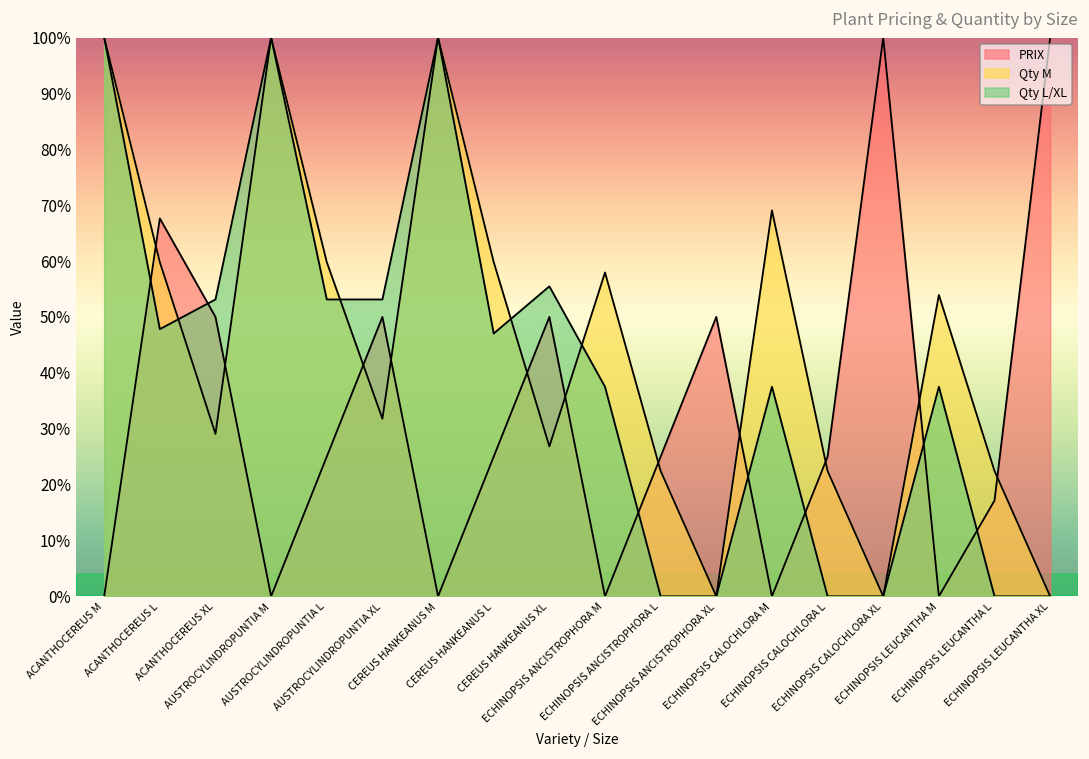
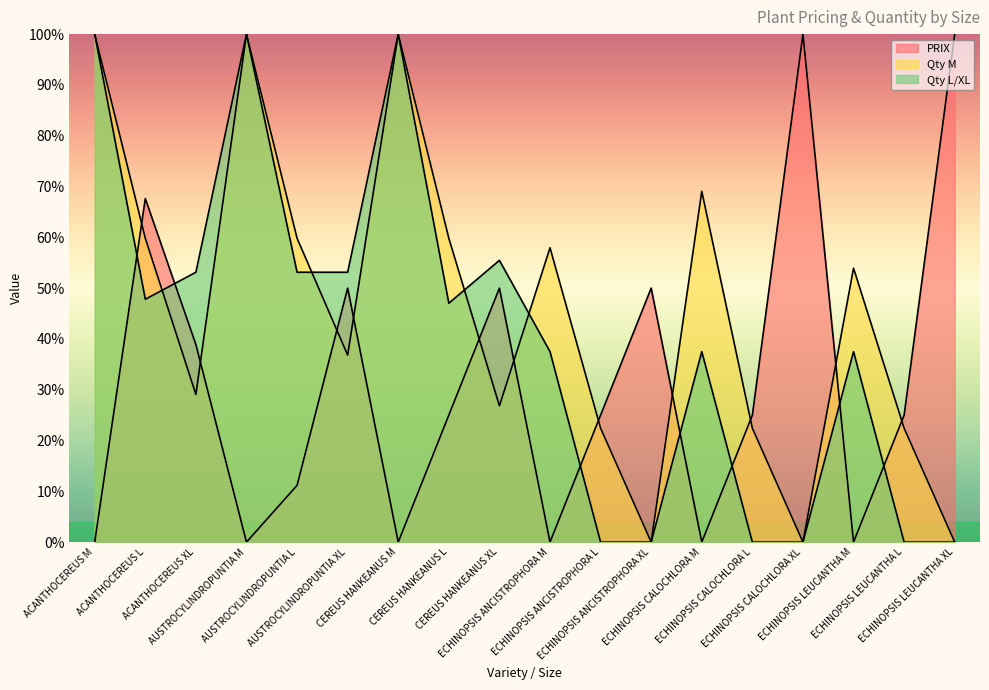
  {
    "PRIX": {
      "ACANTHOCEREUS M": "0%",
      "ACANTHOCEREUS L": "68%",
-     "ACANTHOCEREUS XL": "50%",
+     "ACANTHOCEREUS XL": "39%",
      "AUSTROCYLINDROPUNTIA M": "0%",
-     "AUSTROCYLINDROPUNTIA L": "25%",
+     "AUSTROCYLINDROPUNTIA L": "11%",
      "AUSTROCYLINDROPUNTIA XL": "50%",
      "CEREUS HANKEANUS M": "0%",
      "CEREUS HANKEANUS L": "25%",
      "CEREUS HANKEANUS XL": "50%",
      "ECHINOPSIS ANCISTROPHORA M": "0%",
      "ECHINOPSIS ANCISTROPHORA L": "25%",
      "ECHINOPSIS ANCISTROPHORA XL": "50%",
      "ECHINOPSIS CALOCHLORA M": "0%",
      "ECHINOPSIS CALOCHLORA L": "25%",
      "ECHINOPSIS CALOCHLORA XL": "100%",
      "ECHINOPSIS LEUCANTHA M": "0%",
-     "ECHINOPSIS LEUCANTHA L": "17%",
+     "ECHINOPSIS LEUCANTHA L": "25%",
      "ECHINOPSIS LEUCANTHA XL": "100%"
    },
    "Qty M": {
      "ACANTHOCEREUS L": "60%",
      "ACANTHOCEREUS XL": "29%",
      "AUSTROCYLINDROPUNTIA L": "60%",
-     "AUSTROCYLINDROPUNTIA XL": "32%",
+     "AUSTROCYLINDROPUNTIA XL": "37%",
      "CEREUS HANKEANUS L": "60%",
      "CEREUS HANKEANUS XL": "27%",
      "ECHINOPSIS ANCISTROPHORA M": "58%",
      "ECHINOPSIS ANCISTROPHORA L": "22%",
      "ECHINOPSIS CALOCHLORA M": "69%",
      "ECHINOPSIS CALOCHLORA L": "22%",
      "ECHINOPSIS LEUCANTHA M": "54%",
      "ECHINOPSIS LEUCANTHA L": "22%"
    },
    "Qty L/XL": {
      "ACANTHOCEREUS L": "48%",
      "ACANTHOCEREUS XL": "53%",
      "AUSTROCYLINDROPUNTIA L": "53%",
      "AUSTROCYLINDROPUNTIA XL": "53%",
      "CEREUS HANKEANUS L": "47%",
      "CEREUS HANKEANUS XL": "55%",
      "ECHINOPSIS ANCISTROPHORA M": "38%",
      "ECHINOPSIS ANCISTROPHORA L": "0%",
      "ECHINOPSIS CALOCHLORA M": "38%",
      "ECHINOPSIS CALOCHLORA L": "0%",
      "ECHINOPSIS LEUCANTHA M": "38%",
      "ECHINOPSIS LEUCANTHA L": "0%"
    }
  }
